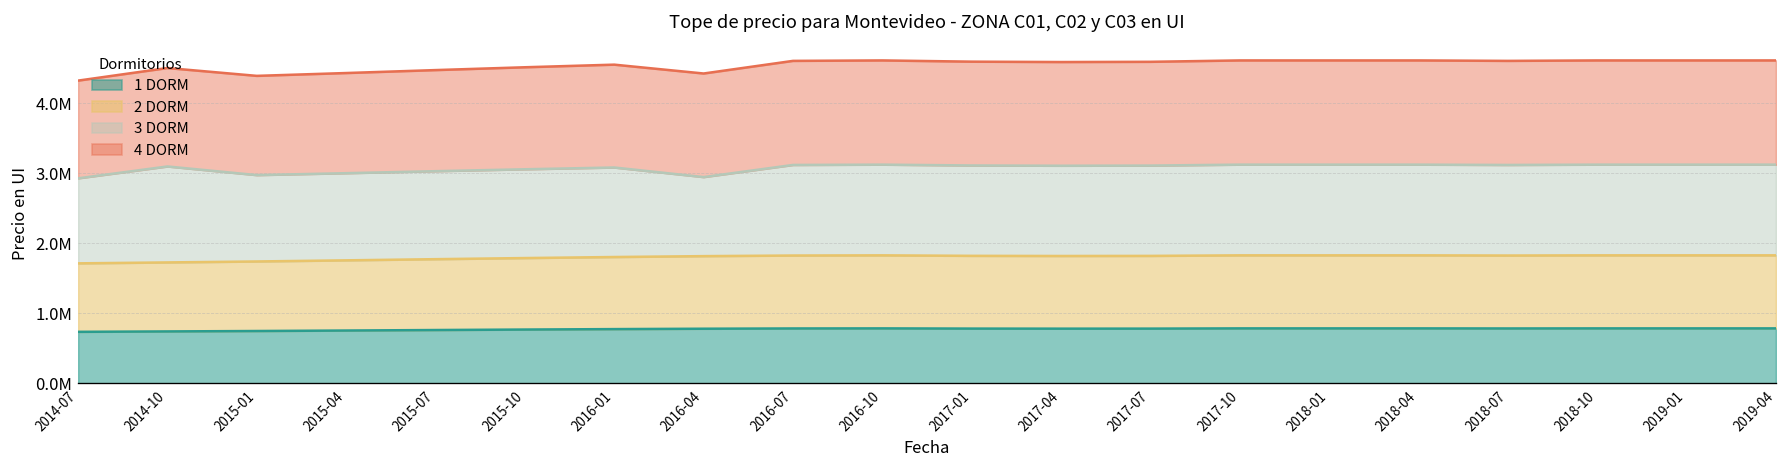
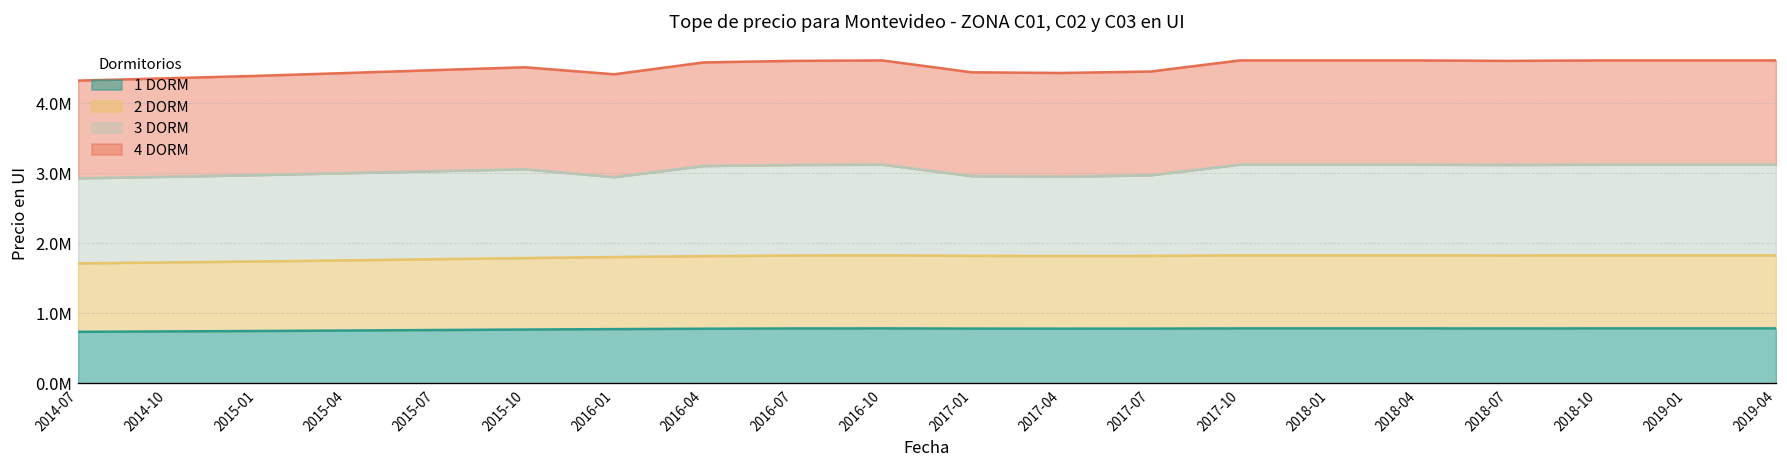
  {
    "1 DORM": {
      "2014-07": 700000,
      "2014-10": 700000,
      "2015-01": 700000,
      "2015-04": 800000,
      "2015-07": 800000,
      "2015-10": 800000,
      "2016-01": 800000,
      "2016-04": 800000,
      "2016-07": 800000,
      "2016-10": 800000,
      "2017-01": 800000,
      "2017-04": 800000,
      "2017-07": 800000,
      "2017-10": 800000,
      "2018-01": 800000,
      "2018-04": 800000,
      "2018-07": 800000,
      "2018-10": 800000,
      "2019-01": 800000,
      "2019-04": 800000
    },
    "3 DORM": {
      "2014-07": 1200000,
-     "2014-10": 1400000,
+     "2014-10": 1200000,
      "2015-01": 1200000,
      "2015-04": 1200000,
      "2015-07": 1300000,
      "2015-10": 1300000,
-     "2016-01": 1300000,
-     "2016-04": 1100000,
+     "2016-01": 1100000,
+     "2016-04": 1300000,
      "2016-07": 1300000,
      "2016-10": 1300000,
-     "2017-01": 1300000,
-     "2017-04": 1300000,
-     "2017-07": 1300000,
+     "2017-01": 1100000,
+     "2017-04": 1100000,
+     "2017-07": 1200000,
      "2017-10": 1300000,
      "2018-01": 1300000,
      "2018-04": 1300000,
      "2018-07": 1300000,
      "2018-10": 1300000,
      "2019-01": 1300000,
      "2019-04": 1300000
    }
  }
